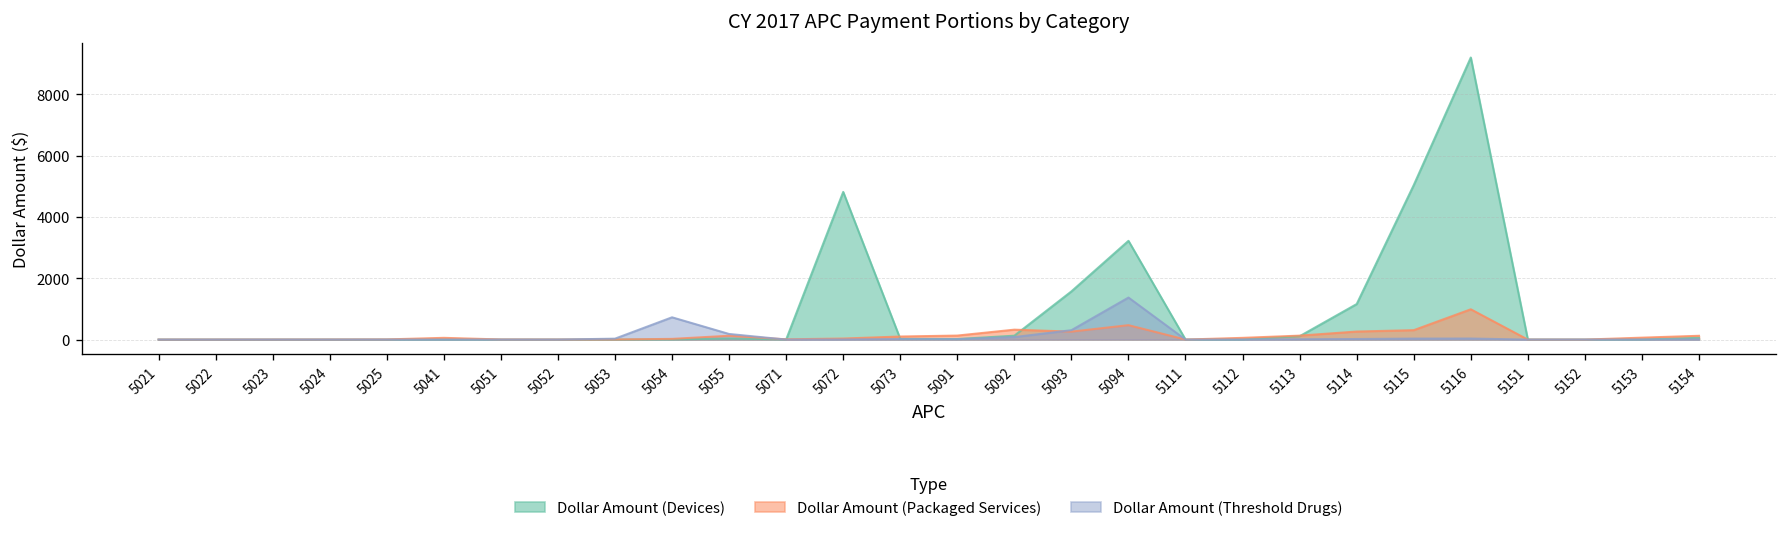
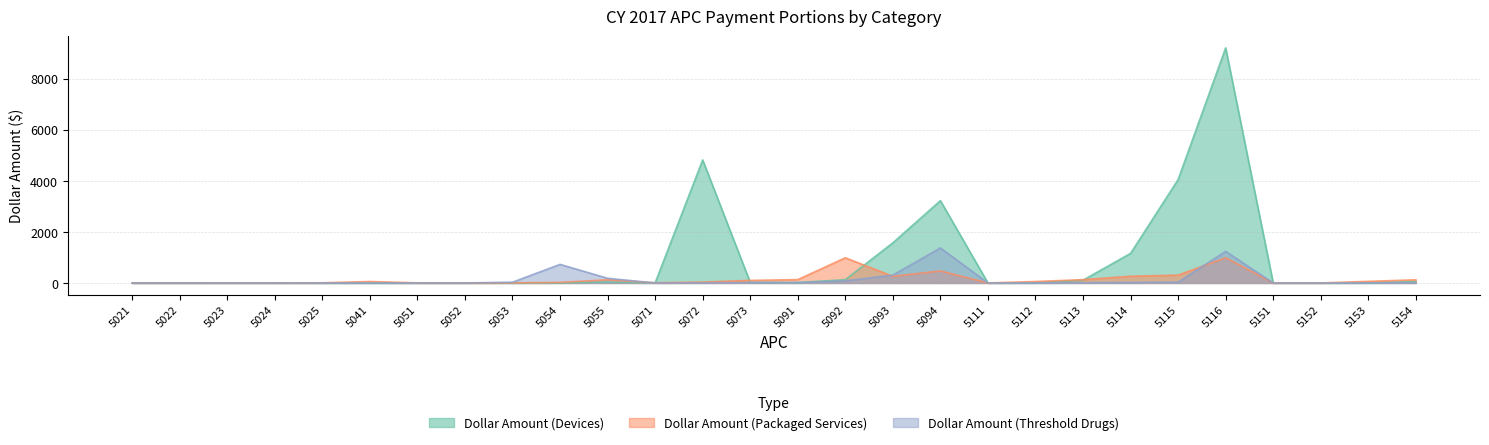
  {
    "Dollar Amount (Devices)": {
      "5072": 4800,
      "5093": 1600,
      "5094": 3200,
      "5114": 1200,
-     "5115": 5000,
+     "5115": 4000,
      "5116": 9200
    },
    "Dollar Amount (Packaged Services)": {
      "5091": 100,
-     "5092": 300,
+     "5092": 1000,
      "5094": 500,
      "5114": 300,
      "5115": 300,
      "5116": 1000
    },
    "Dollar Amount (Threshold Drugs)": {
      "5054": 700,
      "5094": 1400,
      "5113": 0,
      "5114": 0,
      "5115": 0,
-     "5116": 0
+     "5116": 1200
    }
  }
